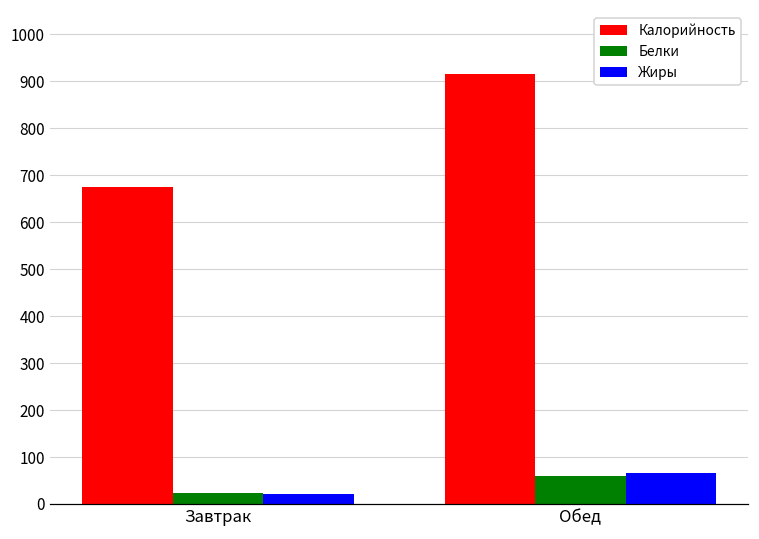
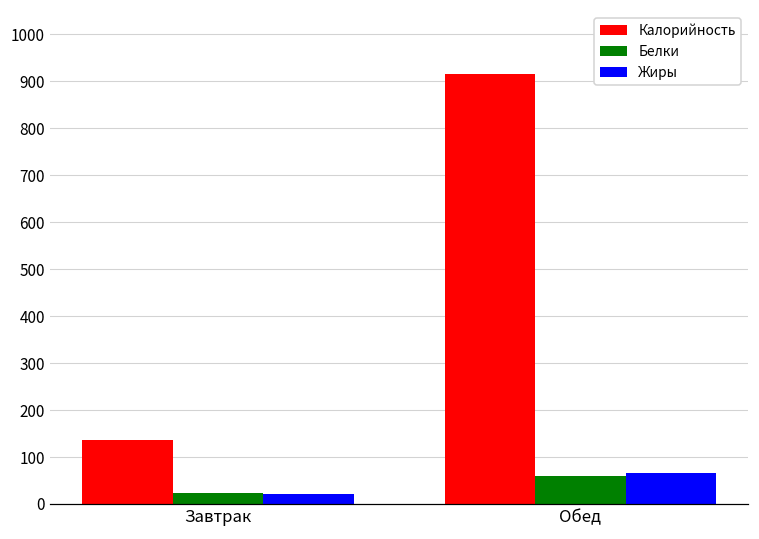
  {
    "Калорийность": {
-     "Завтрак": 680,
+     "Завтрак": 140,
      "Обед": 920
    },
    "Белки": {
      "Завтрак": 20,
      "Обед": 60
    },
    "Жиры": {
      "Завтрак": 20,
      "Обед": 70
    }
  }
